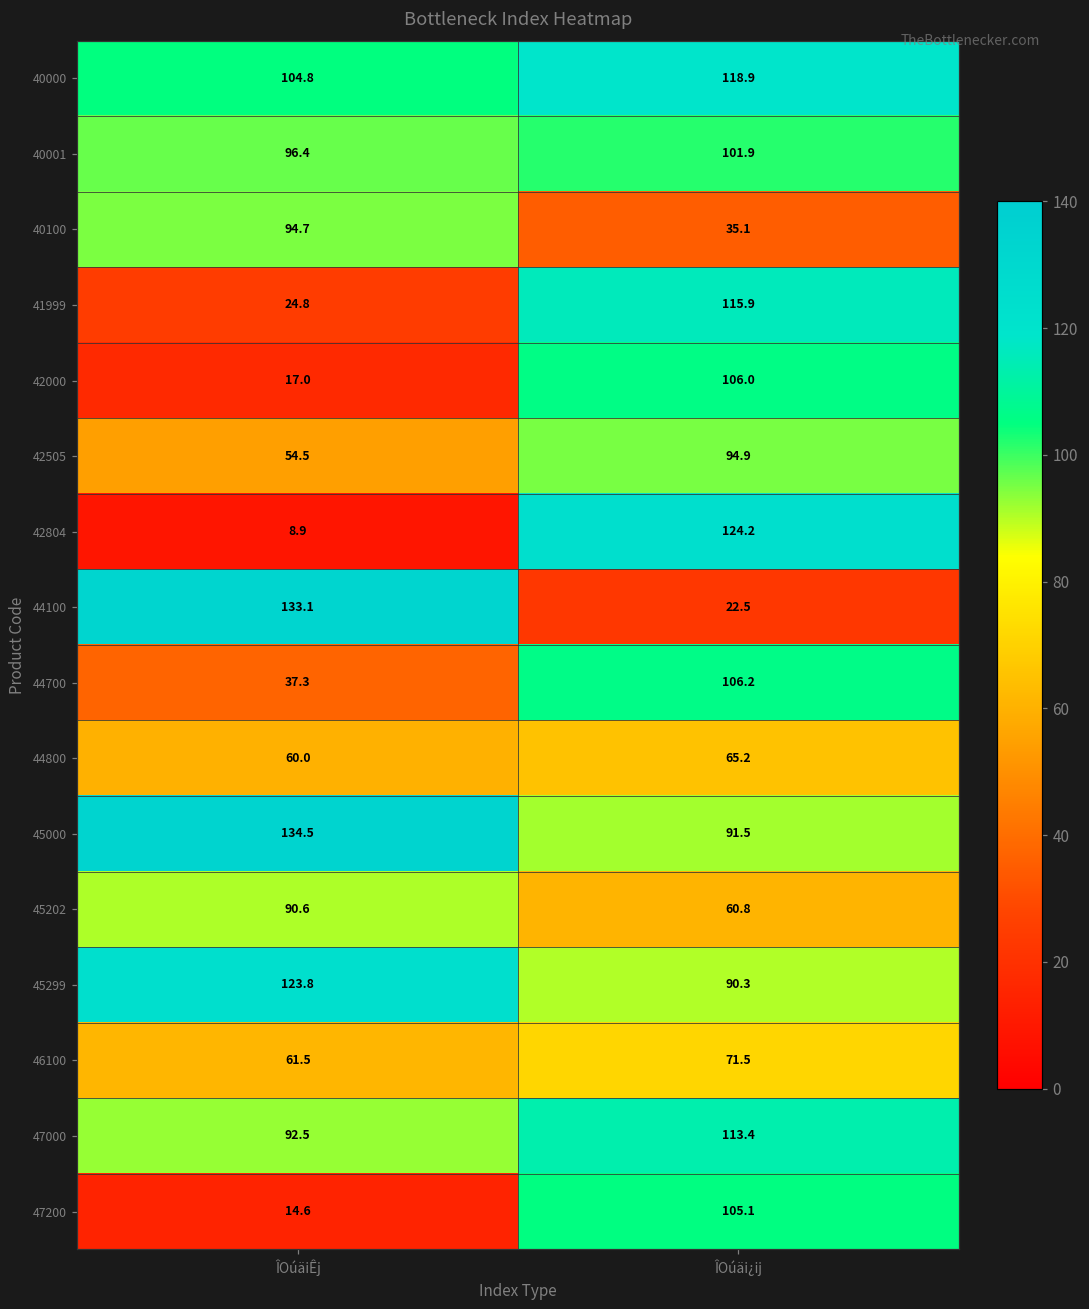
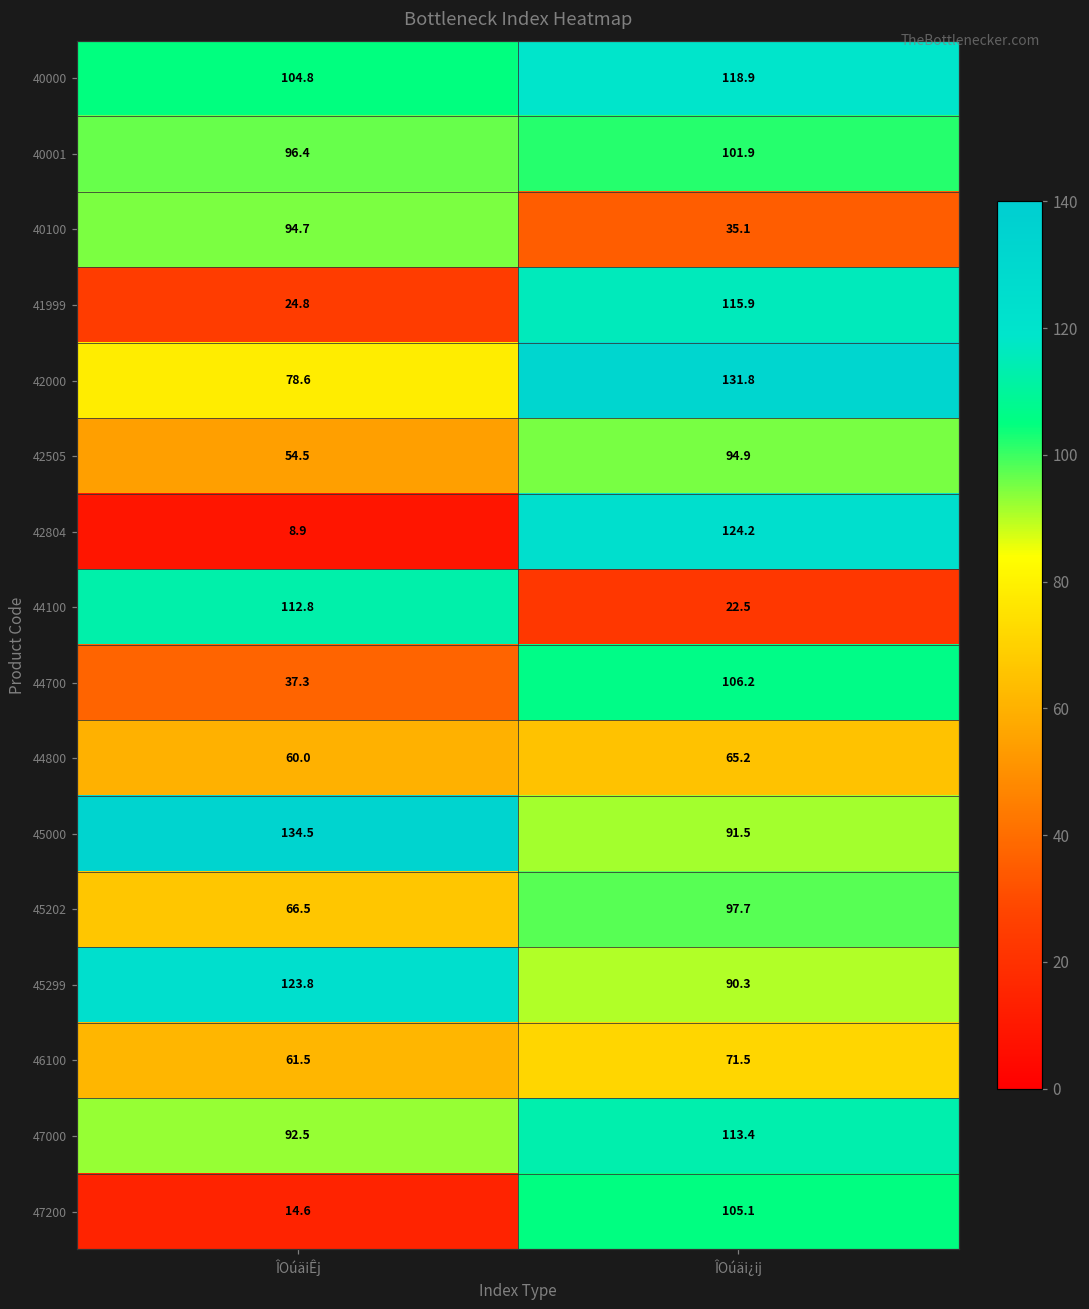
  {
    "40000": {
      "ÎOúäiÊj": 104.8,
      "ÎOúäi¿ij": 118.9
    },
    "40001": {
      "ÎOúäiÊj": 96.4,
      "ÎOúäi¿ij": 101.9
    },
    "40100": {
      "ÎOúäiÊj": 94.7,
      "ÎOúäi¿ij": 35.1
    },
    "41999": {
      "ÎOúäiÊj": 24.8,
      "ÎOúäi¿ij": 115.9
    },
    "42000": {
-     "ÎOúäiÊj": 17.0,
-     "ÎOúäi¿ij": 106.0
+     "ÎOúäiÊj": 78.6,
+     "ÎOúäi¿ij": 131.8
    },
    "42505": {
      "ÎOúäiÊj": 54.5,
      "ÎOúäi¿ij": 94.9
    },
    "42804": {
      "ÎOúäiÊj": 8.9,
      "ÎOúäi¿ij": 124.2
    },
    "44100": {
-     "ÎOúäiÊj": 133.1,
+     "ÎOúäiÊj": 112.8,
      "ÎOúäi¿ij": 22.5
    },
    "44700": {
      "ÎOúäiÊj": 37.3,
      "ÎOúäi¿ij": 106.2
    },
    "44800": {
      "ÎOúäiÊj": 60.0,
      "ÎOúäi¿ij": 65.2
    },
    "45000": {
      "ÎOúäiÊj": 134.5,
      "ÎOúäi¿ij": 91.5
    },
    "45202": {
-     "ÎOúäiÊj": 90.6,
-     "ÎOúäi¿ij": 60.8
+     "ÎOúäiÊj": 66.5,
+     "ÎOúäi¿ij": 97.7
    },
    "45299": {
      "ÎOúäiÊj": 123.8,
      "ÎOúäi¿ij": 90.3
    },
    "46100": {
      "ÎOúäiÊj": 61.5,
      "ÎOúäi¿ij": 71.5
    },
    "47000": {
      "ÎOúäiÊj": 92.5,
      "ÎOúäi¿ij": 113.4
    },
    "47200": {
      "ÎOúäiÊj": 14.6,
      "ÎOúäi¿ij": 105.1
    }
  }
